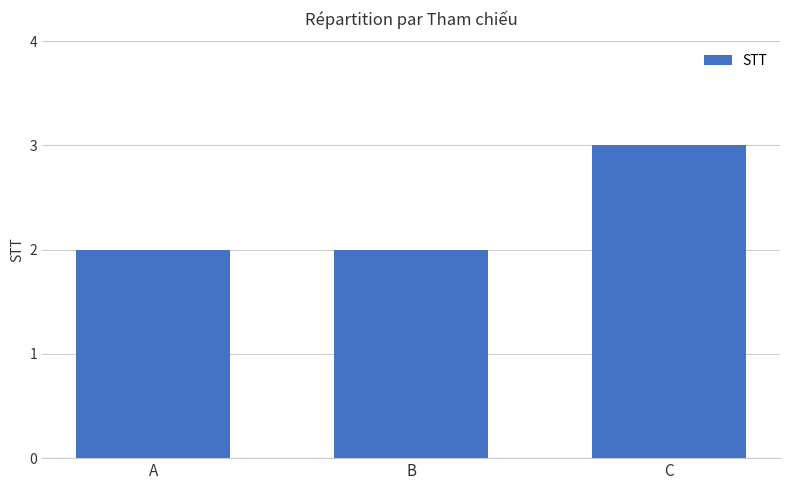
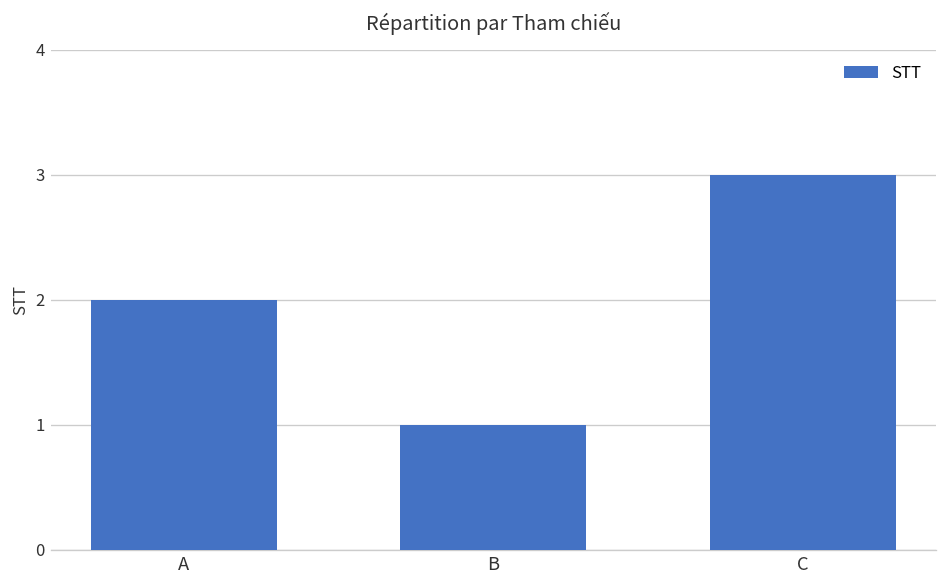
  {
    "A": 2,
-   "B": 2,
+   "B": 1,
    "C": 3
  }
